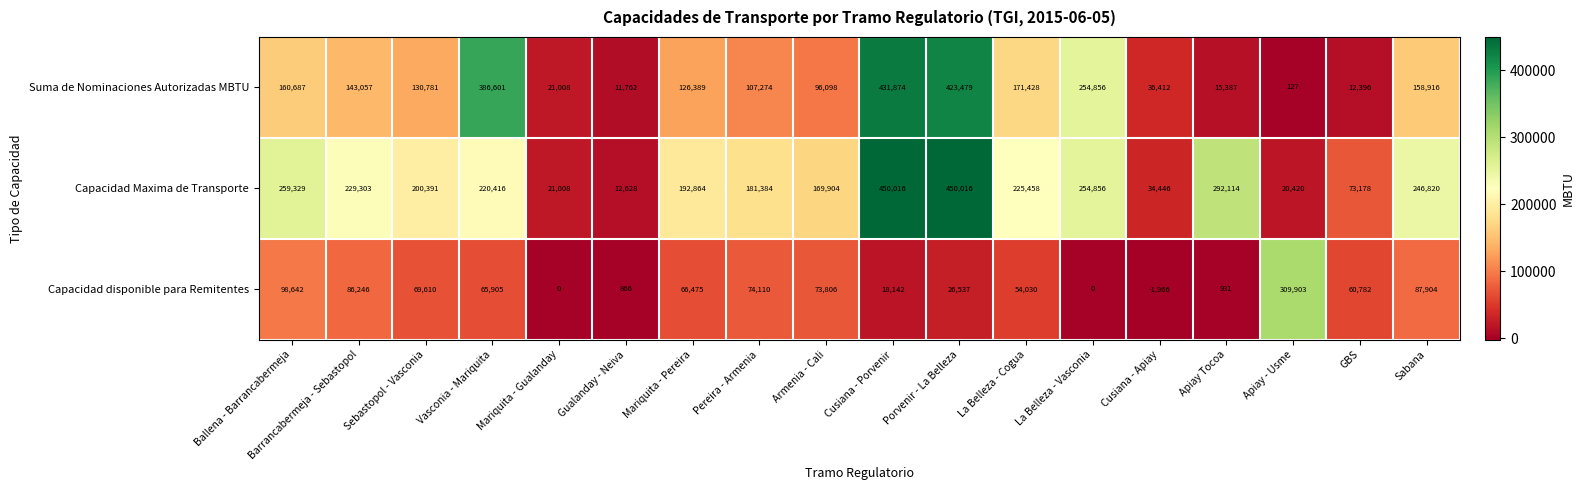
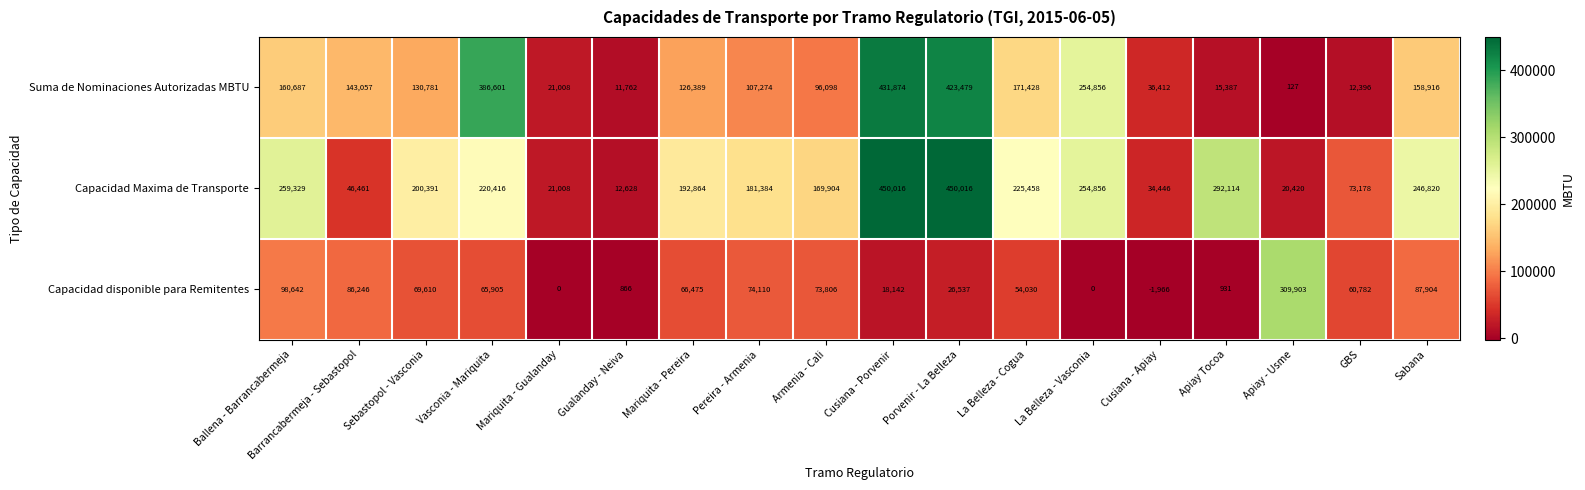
  {
    "Suma de Nominaciones Autorizadas MBTU": {
      "Ballena - Barrancabermeja": "160,687",
      "Barrancabermeja - Sebastopol": "143,057",
      "Sebastopol - Vasconia": "130,781",
      "Vasconia - Mariquita": "386,601",
      "Mariquita - Gualanday": "21,008",
      "Gualanday - Neiva": "11,762",
      "Mariquita - Pereira": "126,389",
      "Pereira - Armenia": "107,274",
      "Armenia - Cali": "96,098",
      "Cusiana - Porvenir": "431,874",
      "Porvenir - La Belleza": "423,479",
      "La Belleza - Cogua": "171,428",
      "La Belleza - Vasconia": "254,856",
      "Cusiana - Apiay": "36,412",
      "Apiay Tocoa": "15,387",
      "Apiay - Usme": "127",
      "GBS": "12,396",
      "Sabana": "158,916"
    },
    "Capacidad Maxima de Transporte": {
      "Ballena - Barrancabermeja": "259,329",
-     "Barrancabermeja - Sebastopol": "229,303",
+     "Barrancabermeja - Sebastopol": "46,461",
      "Sebastopol - Vasconia": "200,391",
      "Vasconia - Mariquita": "220,416",
      "Mariquita - Gualanday": "21,008",
      "Gualanday - Neiva": "12,628",
      "Mariquita - Pereira": "192,864",
      "Pereira - Armenia": "181,384",
      "Armenia - Cali": "169,904",
      "Cusiana - Porvenir": "450,016",
      "Porvenir - La Belleza": "450,016",
      "La Belleza - Cogua": "225,458",
      "La Belleza - Vasconia": "254,856",
      "Cusiana - Apiay": "34,446",
      "Apiay Tocoa": "292,114",
      "Apiay - Usme": "20,420",
      "GBS": "73,178",
      "Sabana": "246,820"
    },
    "Capacidad disponible para Remitentes": {
      "Ballena - Barrancabermeja": "98,642",
      "Barrancabermeja - Sebastopol": "86,246",
      "Sebastopol - Vasconia": "69,610",
      "Vasconia - Mariquita": "65,905",
      "Mariquita - Gualanday": "0",
      "Gualanday - Neiva": "866",
      "Mariquita - Pereira": "66,475",
      "Pereira - Armenia": "74,110",
      "Armenia - Cali": "73,806",
      "Cusiana - Porvenir": "18,142",
      "Porvenir - La Belleza": "26,537",
      "La Belleza - Cogua": "54,030",
      "La Belleza - Vasconia": "0",
      "Cusiana - Apiay": "-1,966",
      "Apiay Tocoa": "931",
      "Apiay - Usme": "309,903",
      "GBS": "60,782",
      "Sabana": "87,904"
    }
  }
